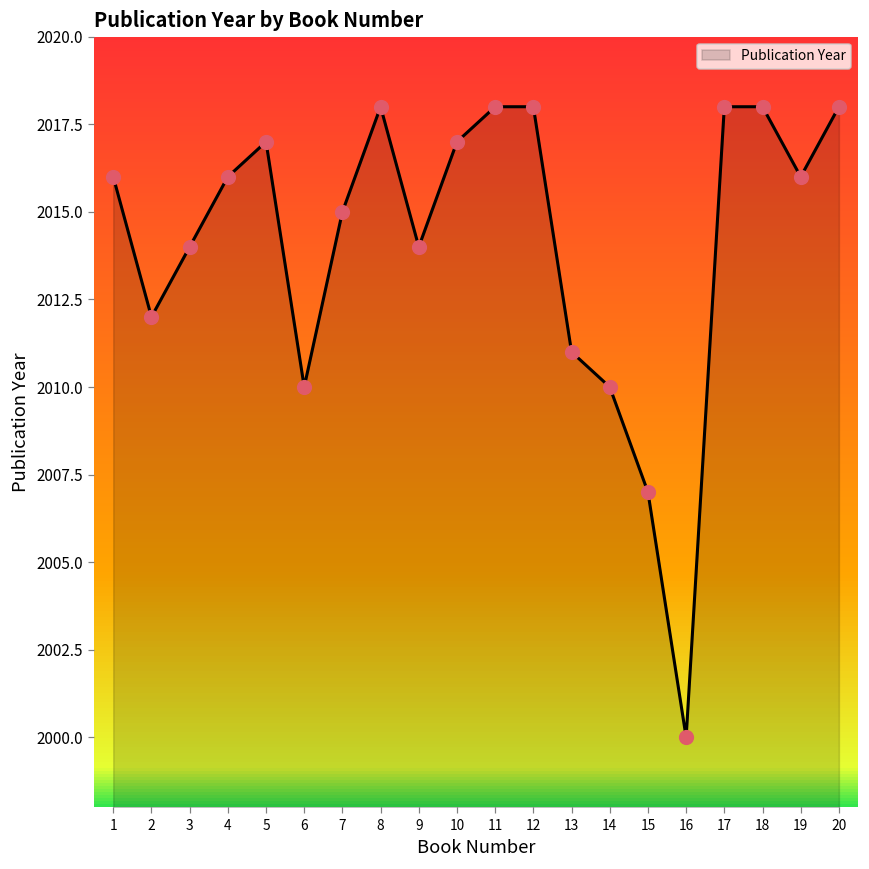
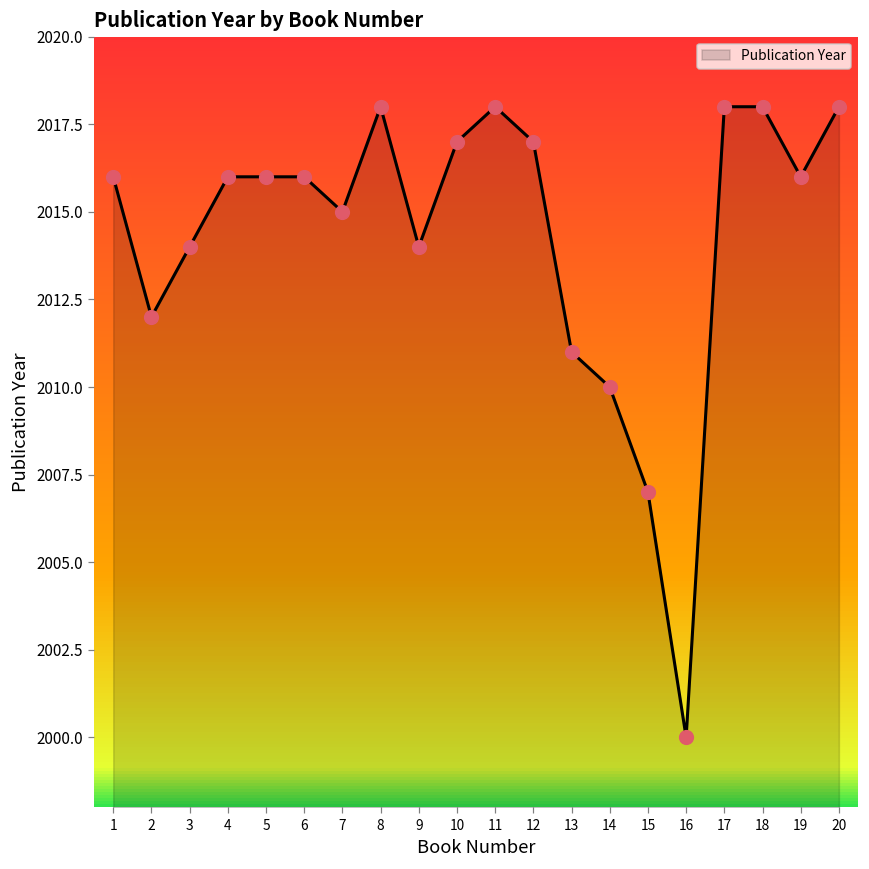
  {
    "1": 2016,
    "2": 2012,
    "3": 2014,
    "4": 2016,
-   "5": 2017,
-   "6": 2010,
+   "5": 2016,
+   "6": 2016,
    "7": 2015,
    "8": 2018,
    "9": 2014,
    "10": 2017,
    "11": 2018,
-   "12": 2018,
+   "12": 2017,
    "13": 2011,
    "14": 2010,
    "15": 2007,
    "16": 2000,
    "17": 2018,
    "18": 2018,
    "19": 2016,
    "20": 2018
  }
